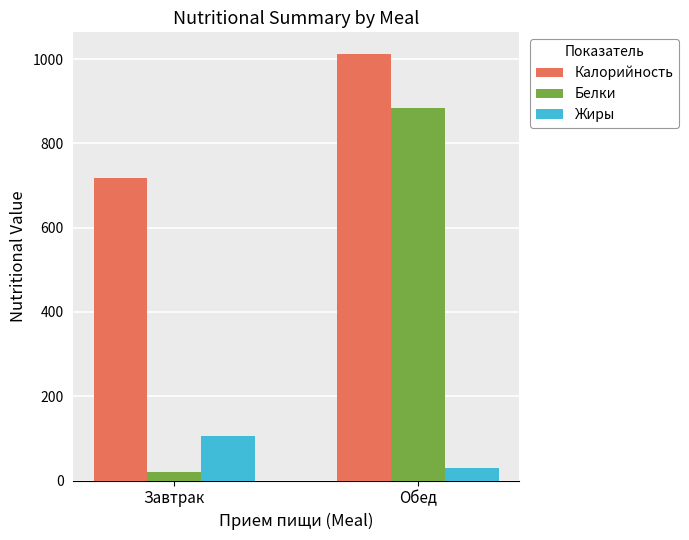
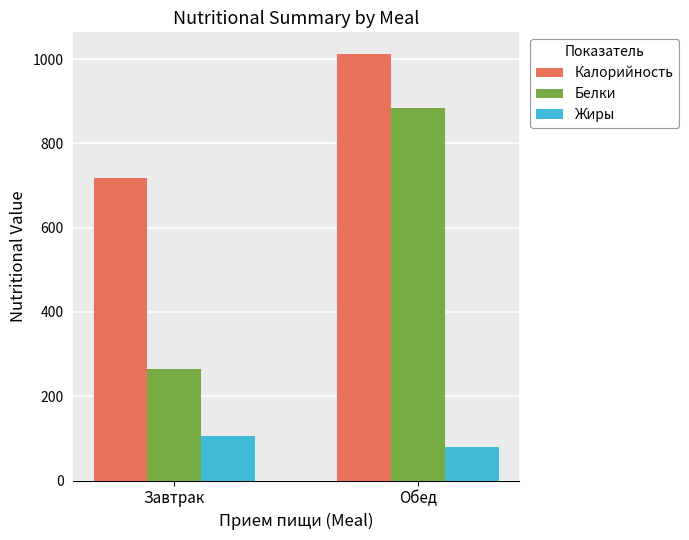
  {
    "Калорийность": {
      "Завтрак": 720,
      "Обед": 1010
    },
    "Белки": {
-     "Завтрак": 20,
+     "Завтрак": 260,
      "Обед": 890
    },
    "Жиры": {
      "Завтрак": 110,
-     "Обед": 30
+     "Обед": 80
    }
  }
